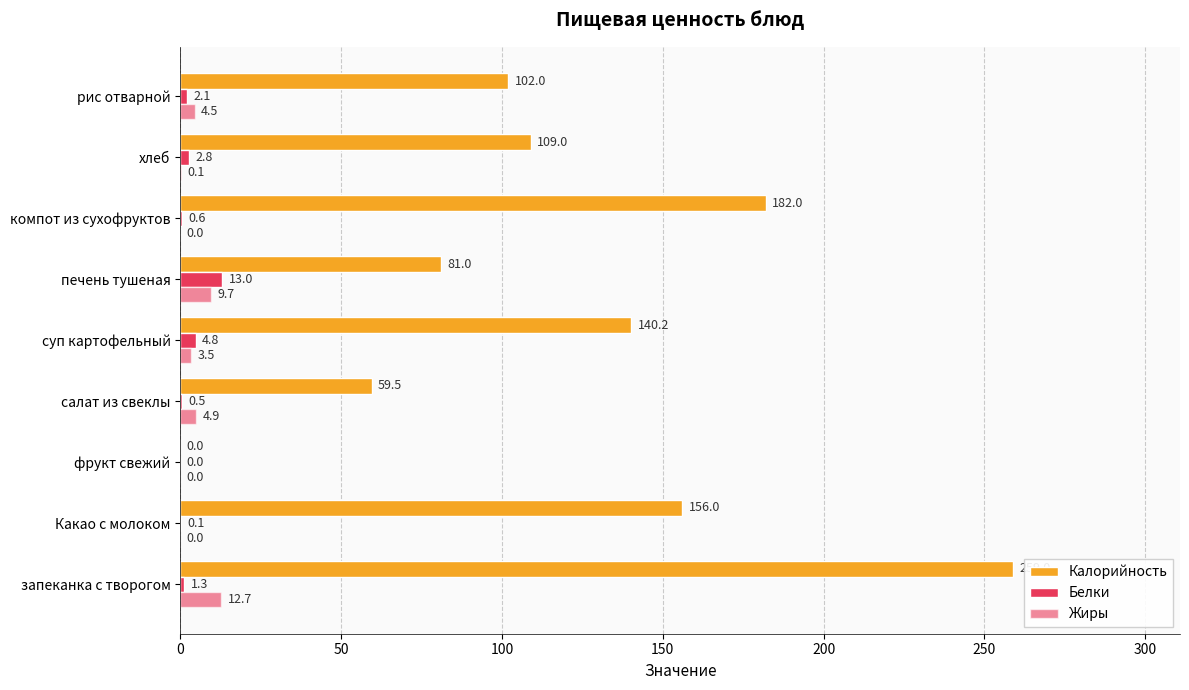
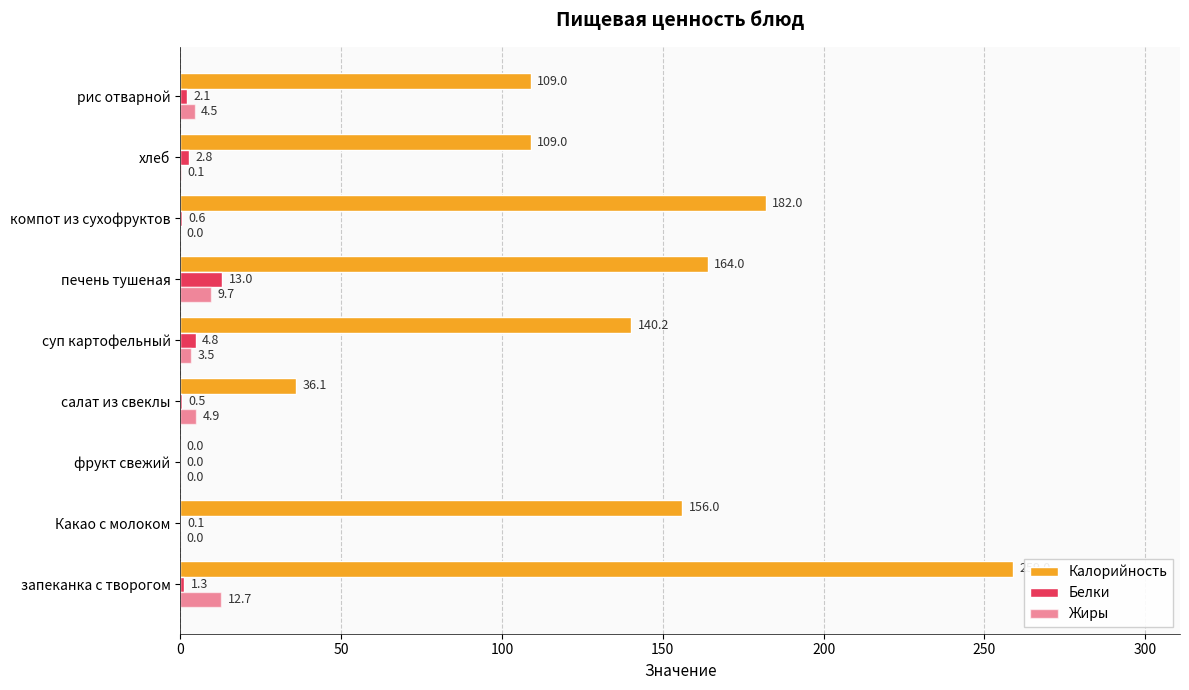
  {
    "Калорийность": {
-     "рис отварной": 102.0,
+     "рис отварной": 109.0,
      "хлеб": 109.0,
      "компот из сухофруктов": 182.0,
-     "печень тушеная": 81.0,
+     "печень тушеная": 164.0,
      "суп картофельный": 140.2,
-     "салат из свеклы": 59.5,
+     "салат из свеклы": 36.1,
      "фрукт свежий": 0.0,
      "Какао с молоком": 156.0
    }
  }
